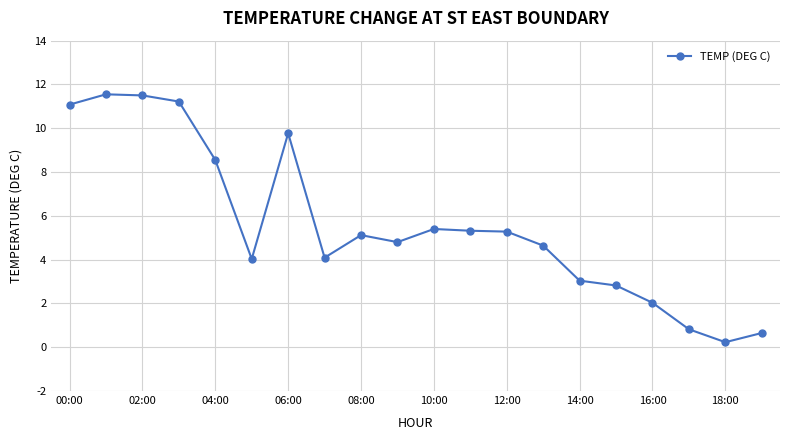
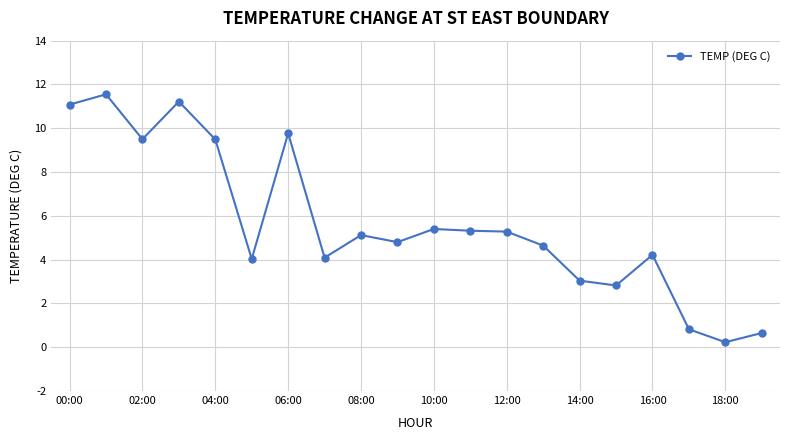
  {
    "00:00": 11.1,
-   "02:00": 11.5,
-   "04:00": 8.6,
+   "02:00": 9.5,
+   "04:00": 9.5,
    "06:00": 9.8,
    "08:00": 5.1,
    "10:00": 5.4,
    "12:00": 5.3,
    "14:00": 3.0,
-   "16:00": 2.0,
+   "16:00": 4.2,
    "18:00": 0.2
  }
